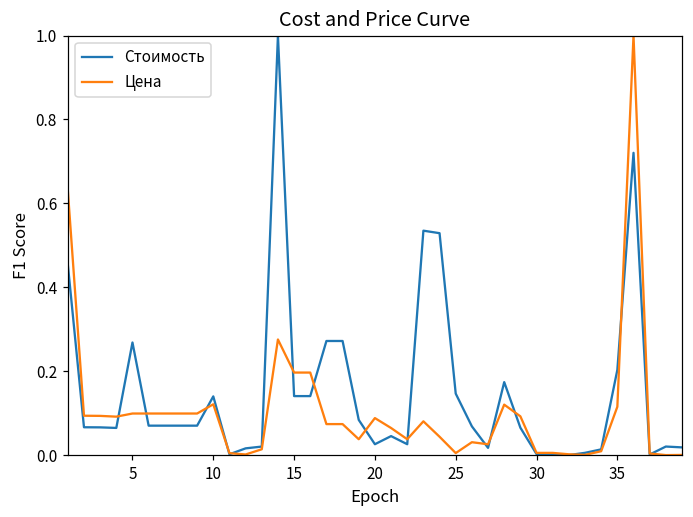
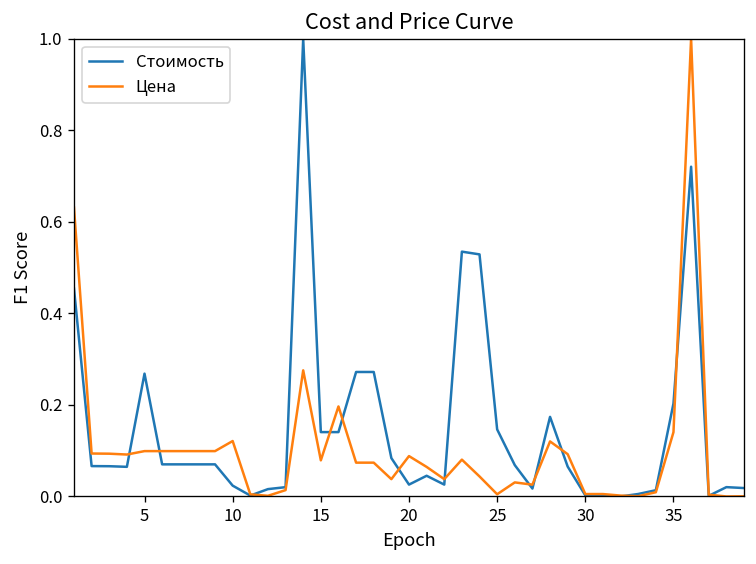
  {
    "Стоимость": {
      "5": 0.27,
-     "10": 0.14,
+     "10": 0.02,
      "15": 0.14,
      "20": 0.03,
      "25": 0.15,
      "35": 0.20
    },
    "Цена": {
      "5": 0.10,
      "10": 0.12,
-     "15": 0.20,
+     "15": 0.08,
      "20": 0.09,
      "25": 0.00,
-     "35": 0.12
+     "35": 0.14
    }
  }
